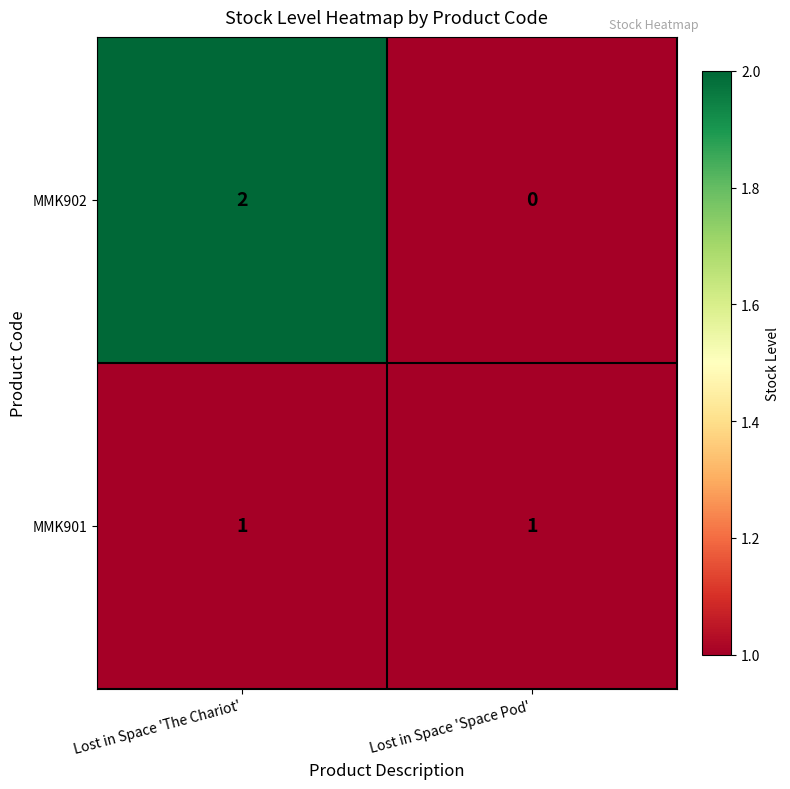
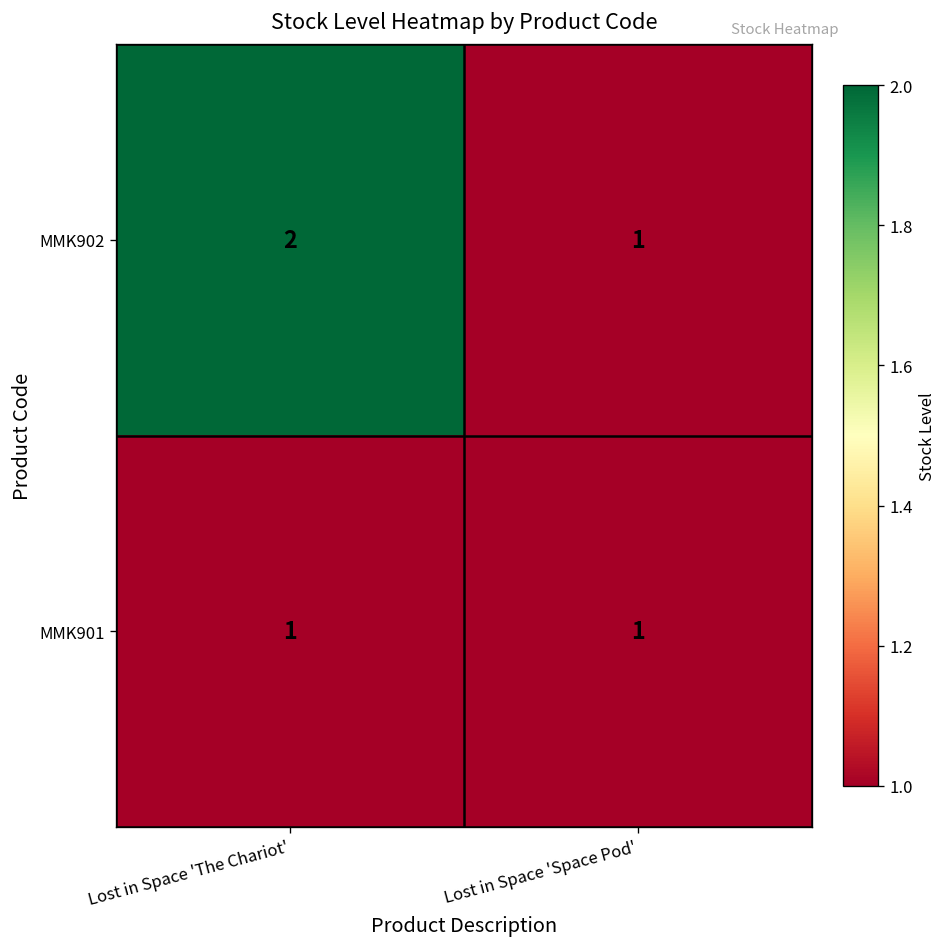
  {
    "MMK902": {
      "Lost in Space 'The Chariot'": 2,
-     "Lost in Space 'Space Pod'": 0
+     "Lost in Space 'Space Pod'": 1
    },
    "MMK901": {
      "Lost in Space 'The Chariot'": 1,
      "Lost in Space 'Space Pod'": 1
    }
  }
